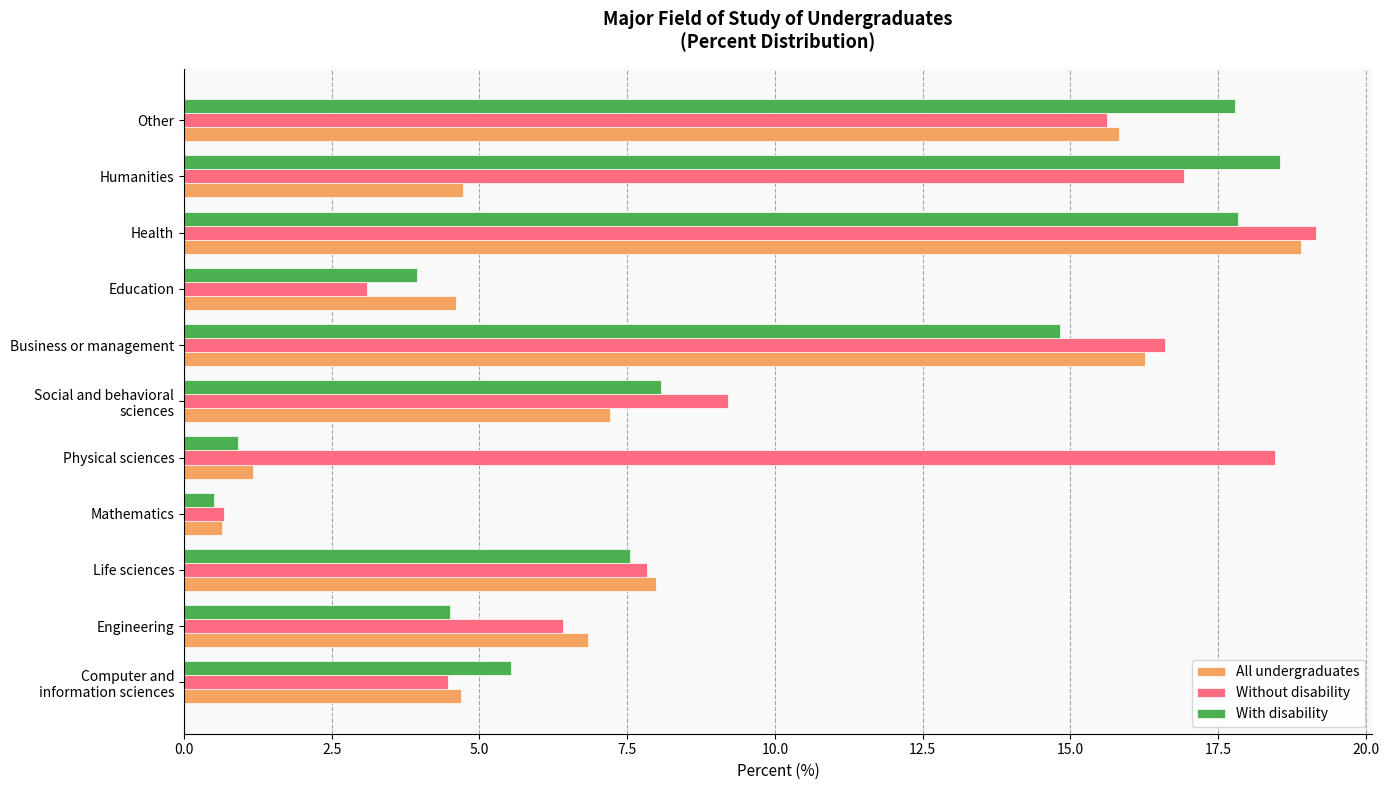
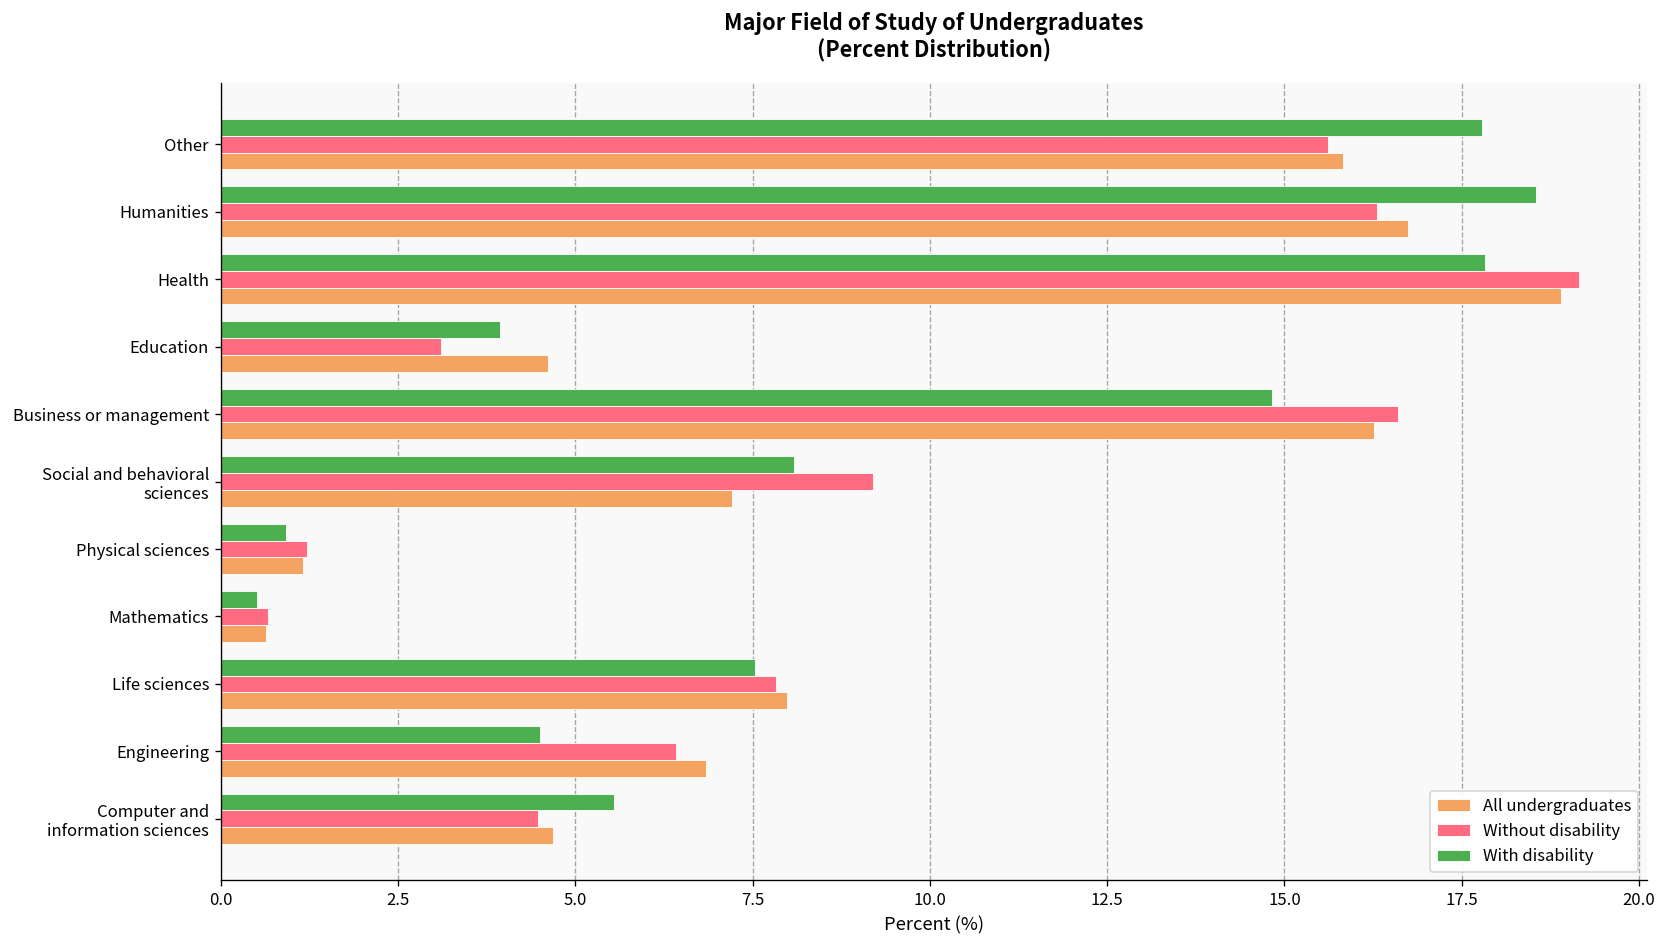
  {
    "All undergraduates": {
      "Other": 15.8,
-     "Humanities": 4.7,
+     "Humanities": 16.7,
      "Health": 18.9,
      "Education": 4.6,
      "Business or management": 16.3,
      "Social and behavioral sciences": 7.2,
      "Physical sciences": 1.2,
      "Mathematics": 0.6,
      "Life sciences": 8.0,
      "Engineering": 6.8,
      "Computer and information sciences": 4.7
    },
    "Without disability": {
      "Other": 15.6,
-     "Humanities": 16.9,
+     "Humanities": 16.3,
      "Health": 19.2,
      "Education": 3.1,
      "Business or management": 16.6,
      "Social and behavioral sciences": 9.2,
-     "Physical sciences": 18.5,
+     "Physical sciences": 1.2,
      "Mathematics": 0.7,
      "Life sciences": 7.8,
      "Engineering": 6.4,
      "Computer and information sciences": 4.5
    },
    "With disability": {
      "Other": 17.8,
      "Humanities": 18.5,
      "Health": 17.8,
      "Education": 3.9,
      "Business or management": 14.8,
      "Social and behavioral sciences": 8.1,
      "Physical sciences": 0.9,
      "Mathematics": 0.5,
      "Life sciences": 7.5,
      "Engineering": 4.5,
      "Computer and information sciences": 5.5
    }
  }
